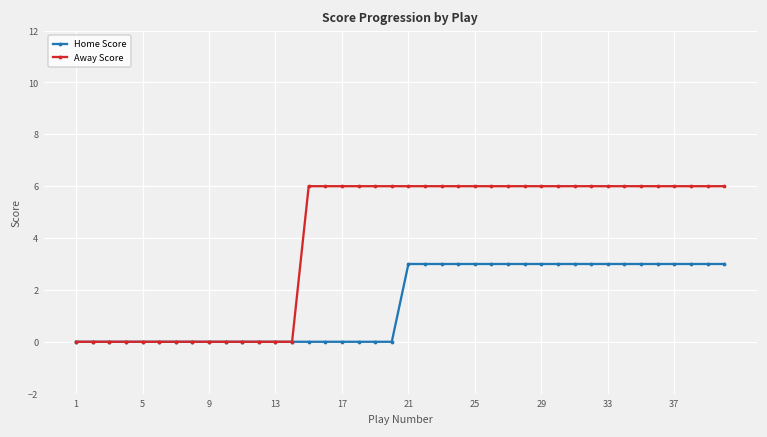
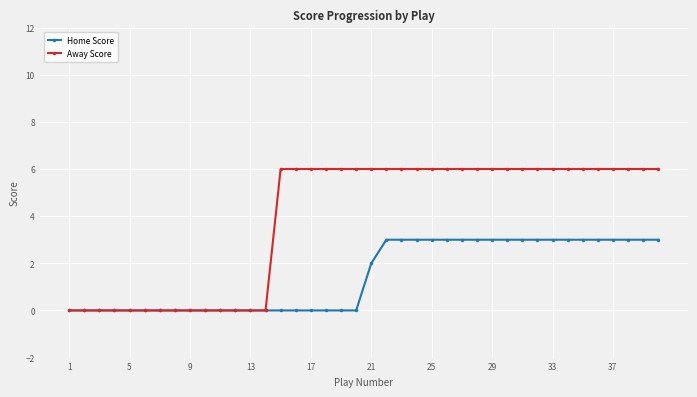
  {
    "Home Score": {
      "17": 0,
-     "21": 3,
+     "21": 2,
      "25": 3,
      "29": 3,
      "33": 3,
      "37": 3
    },
    "Away Score": {
      "17": 6,
      "21": 6,
      "25": 6,
      "29": 6,
      "33": 6,
      "37": 6
    }
  }
